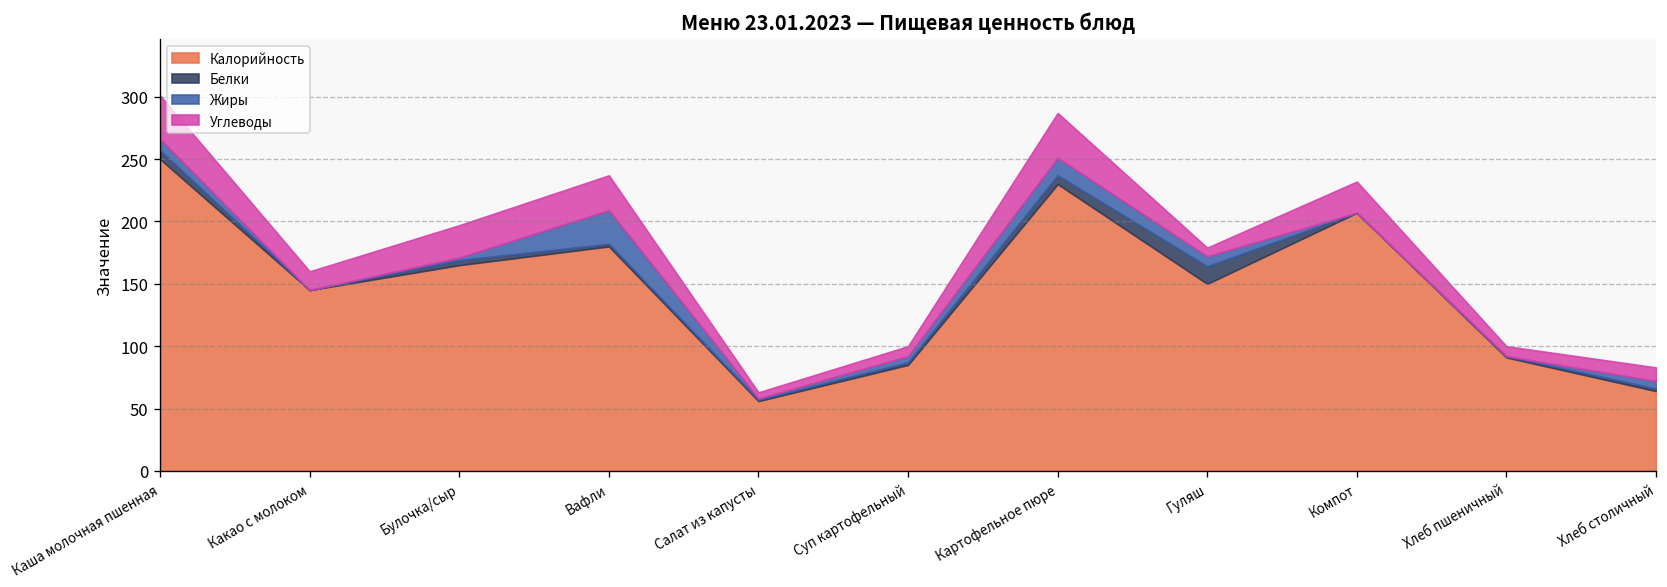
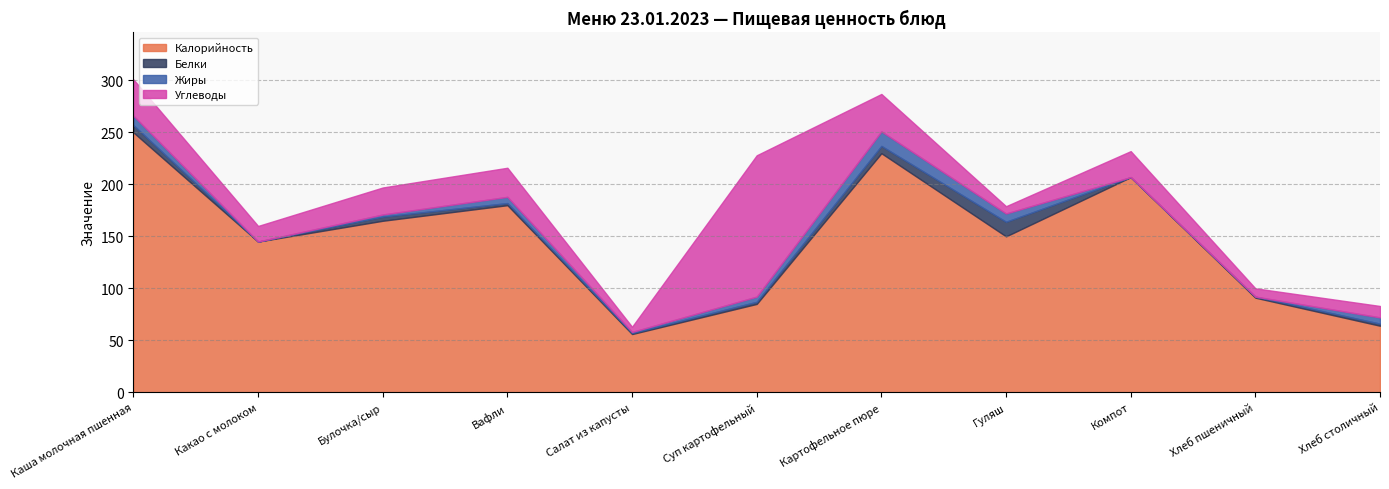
  {
    "Калорийность": {
      "Каша молочная пшенная": 250,
      "Булочка/сыр": 165,
      "Картофельное пюре": 230,
      "Гуляш": 150
    },
    "Белки": {
      "Каша молочная пшенная": 7,
      "Картофельное пюре": 7,
      "Гуляш": 14
    },
    "Жиры": {
      "Каша молочная пшенная": 9,
-     "Вафли": 27,
+     "Вафли": 6,
      "Суп картофельный": 5,
      "Картофельное пюре": 14,
      "Гуляш": 8,
      "Хлеб столичный": 6
    },
    "Углеводы": {
      "Каша молочная пшенная": 35,
      "Какао с молоком": 15,
      "Булочка/сыр": 26,
      "Вафли": 28,
      "Салат из капусты": 5,
-     "Суп картофельный": 8,
+     "Суп картофельный": 136,
      "Картофельное пюре": 36,
      "Гуляш": 7,
      "Компот": 25,
      "Хлеб пшеничный": 8,
      "Хлеб столичный": 11
    }
  }
